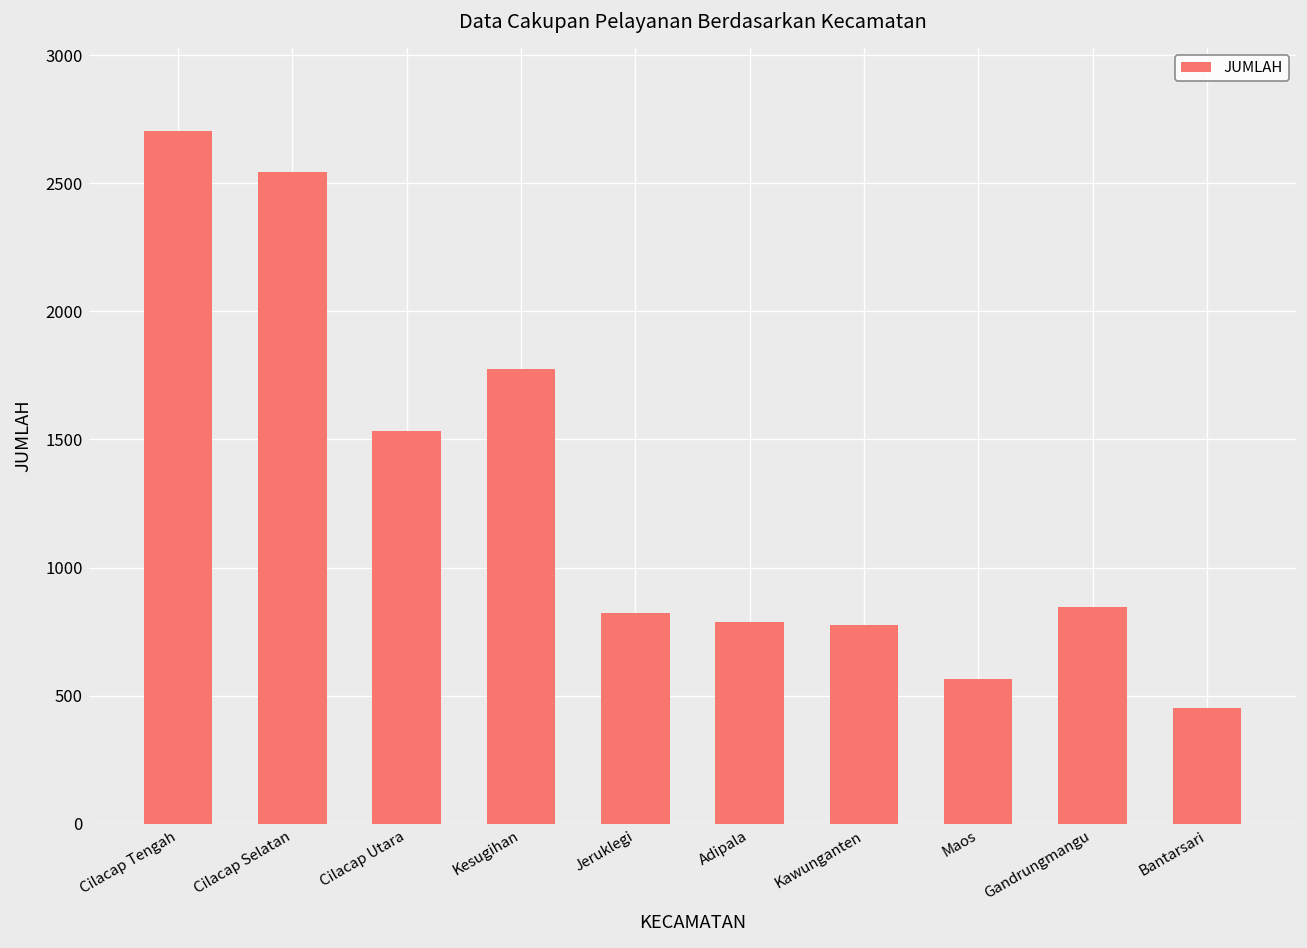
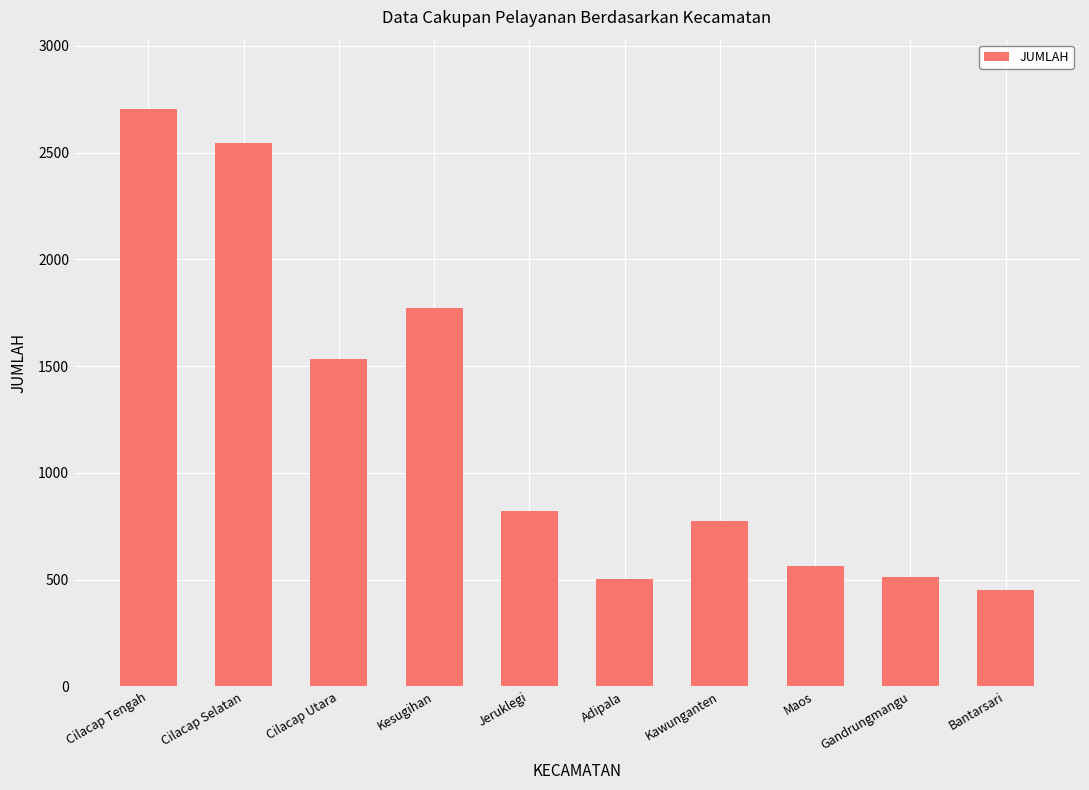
  {
    "Cilacap Tengah": 2710,
    "Cilacap Selatan": 2540,
    "Cilacap Utara": 1530,
    "Kesugihan": 1780,
    "Jeruklegi": 820,
-   "Adipala": 790,
+   "Adipala": 500,
    "Kawunganten": 780,
    "Maos": 570,
-   "Gandrungmangu": 850,
+   "Gandrungmangu": 510,
    "Bantarsari": 450
  }
